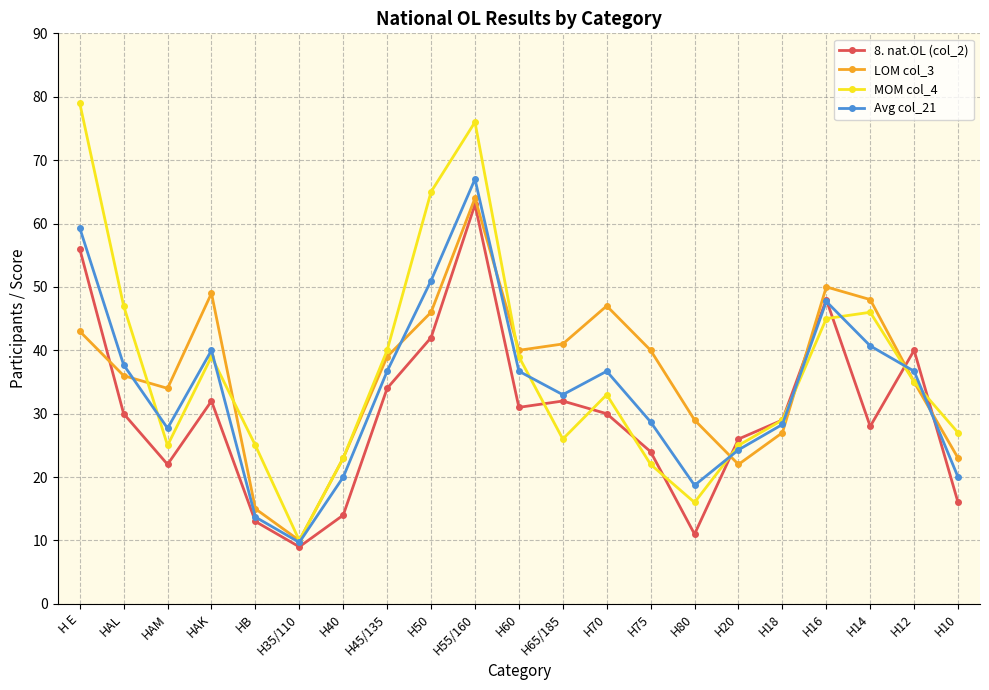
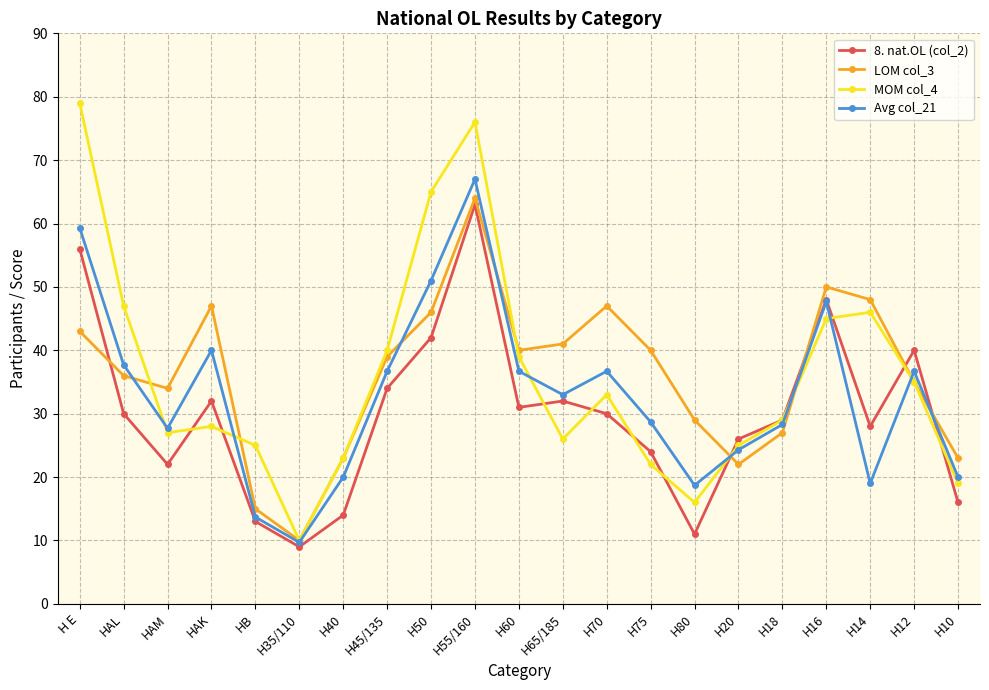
  {
    "8. nat.OL (col_2)": {
      "H E": 56,
      "HAL": 30,
      "HAM": 22,
      "HAK": 32,
      "HB": 13,
      "H35/110": 9,
      "H40": 14,
      "H45/135": 34,
      "H50": 42,
      "H55/160": 63,
      "H60": 31,
      "H65/185": 32,
      "H70": 30,
      "H75": 24,
      "H80": 11,
      "H20": 26,
      "H14": 28,
      "H12": 40,
      "H10": 16
    },
    "LOM col_3": {
      "H E": 43,
      "HAL": 36,
      "HAM": 34,
-     "HAK": 49,
+     "HAK": 47,
      "HB": 15,
      "H45/135": 39,
      "H50": 46,
      "H55/160": 64,
      "H60": 40,
      "H65/185": 41,
      "H70": 47,
      "H75": 40,
      "H80": 29,
      "H20": 22,
      "H18": 27,
      "H16": 50,
      "H14": 48,
      "H10": 23
    },
    "MOM col_4": {
      "H E": 79,
      "HAL": 47,
-     "HAM": 25,
-     "HAK": 39,
+     "HAM": 27,
+     "HAK": 28,
      "HB": 25,
      "H45/135": 40,
      "H50": 65,
      "H55/160": 76,
      "H60": 39,
      "H65/185": 26,
      "H70": 33,
      "H75": 22,
      "H80": 16,
      "H20": 25,
      "H16": 45,
      "H14": 46,
-     "H10": 27
+     "H10": 19
    },
    "Avg col_21": {
      "H E": 59,
      "HAL": 38,
      "HAM": 28,
      "HAK": 40,
      "HB": 14,
      "H40": 20,
      "H45/135": 37,
      "H50": 51,
      "H55/160": 67,
      "H60": 37,
      "H65/185": 33,
      "H70": 37,
      "H75": 29,
      "H80": 19,
      "H20": 24,
      "H18": 28,
-     "H14": 41,
+     "H14": 19,
      "H12": 37,
      "H10": 20
    }
  }
